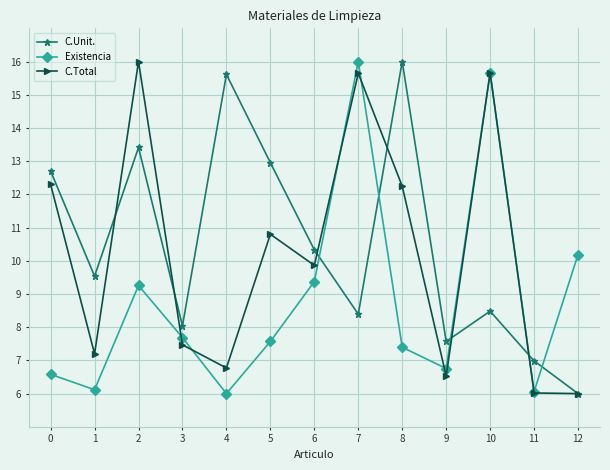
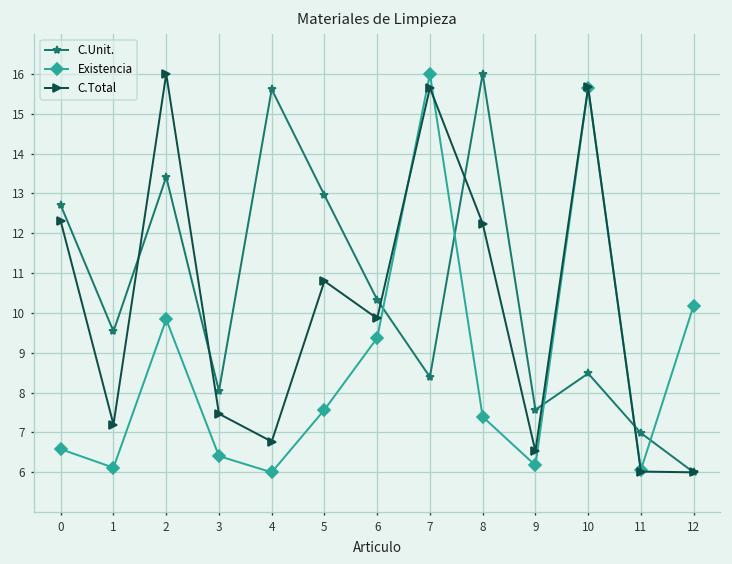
  {
    "Existencia": {
      "0": 6.6,
      "1": 6.1,
-     "2": 9.3,
-     "3": 7.7,
+     "2": 9.8,
+     "3": 6.4,
      "4": 6.0,
      "5": 7.6,
      "6": 9.4,
      "7": 16.0,
      "8": 7.4,
-     "9": 6.8,
+     "9": 6.2,
      "12": 10.2
    }
  }
